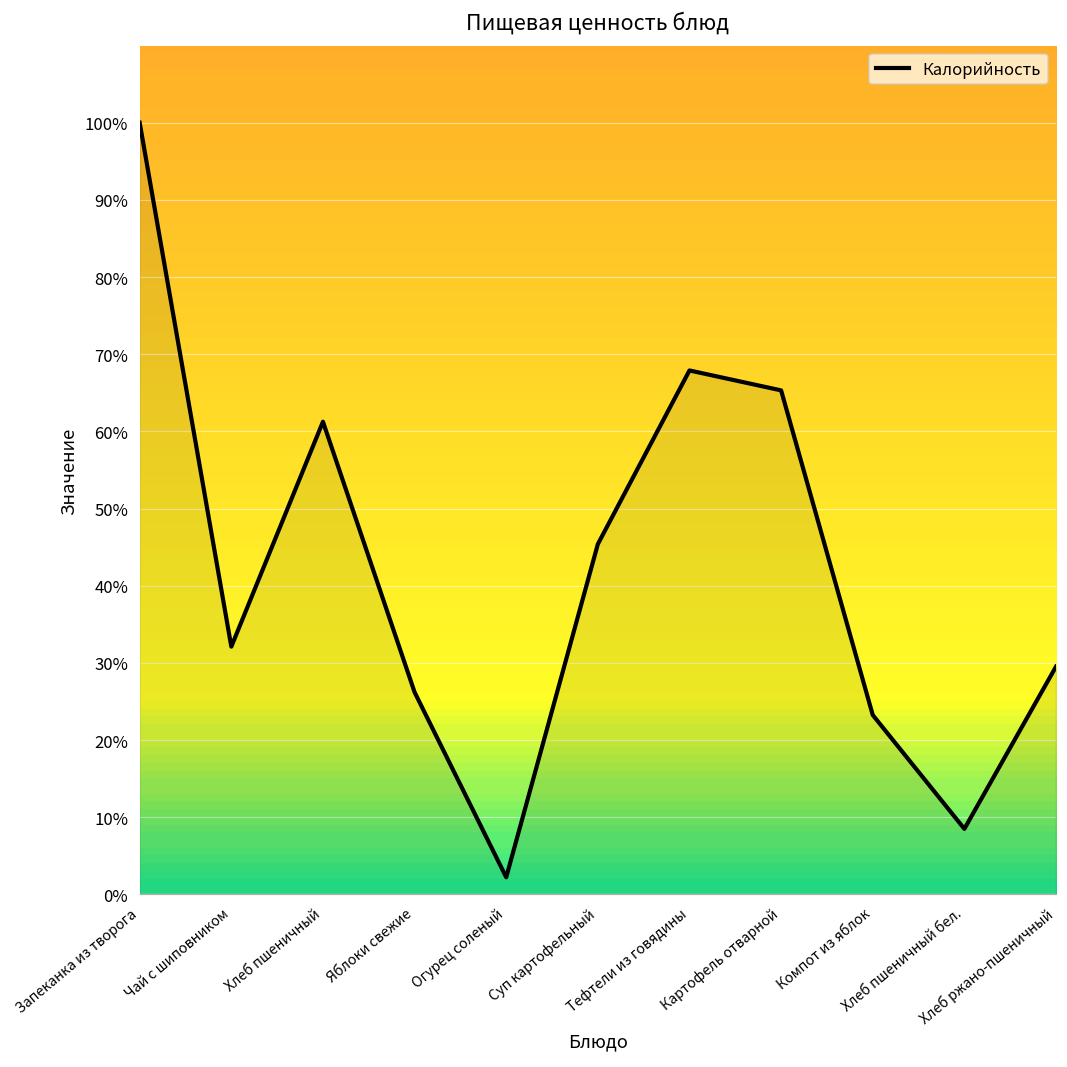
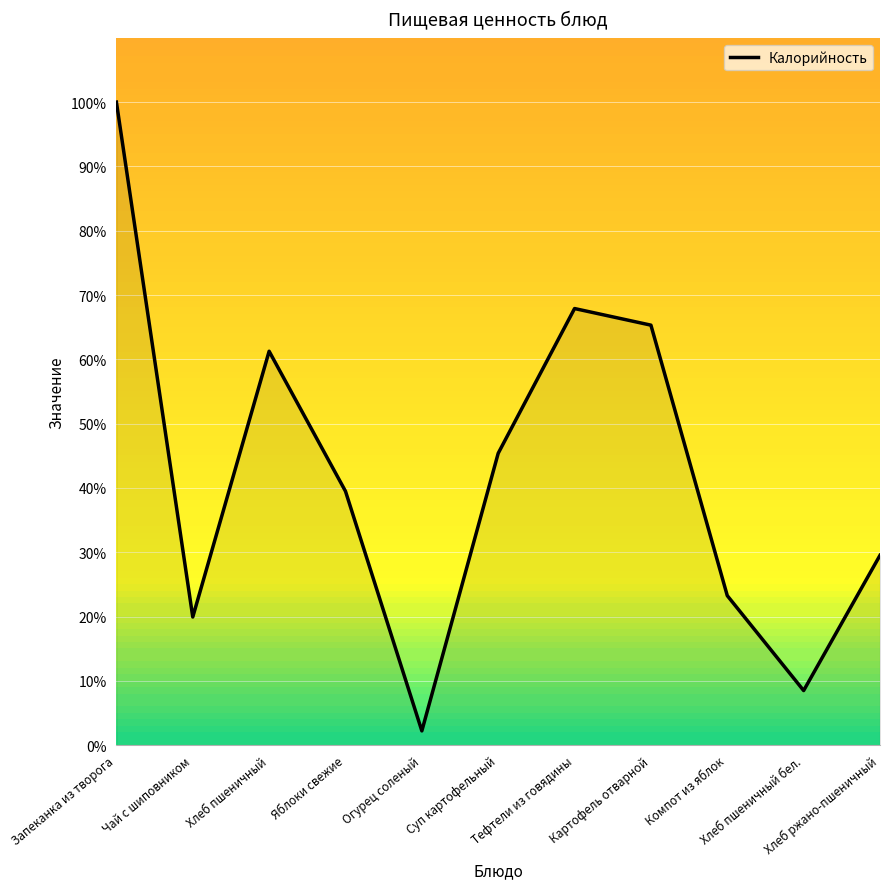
  {
    "Запеканка из творога": "100%",
-   "Чай с шиповником": "32%",
+   "Чай с шиповником": "20%",
    "Хлеб пшеничный": "61%",
-   "Яблоки свежие": "26%",
+   "Яблоки свежие": "39%",
    "Огурец соленый": "2%",
    "Суп картофельный": "45%",
    "Тефтели из говядины": "68%",
    "Картофель отварной": "65%",
    "Компот из яблок": "23%",
    "Хлеб пшеничный бел.": "8%",
    "Хлеб ржано-пшеничный": "30%"
  }
